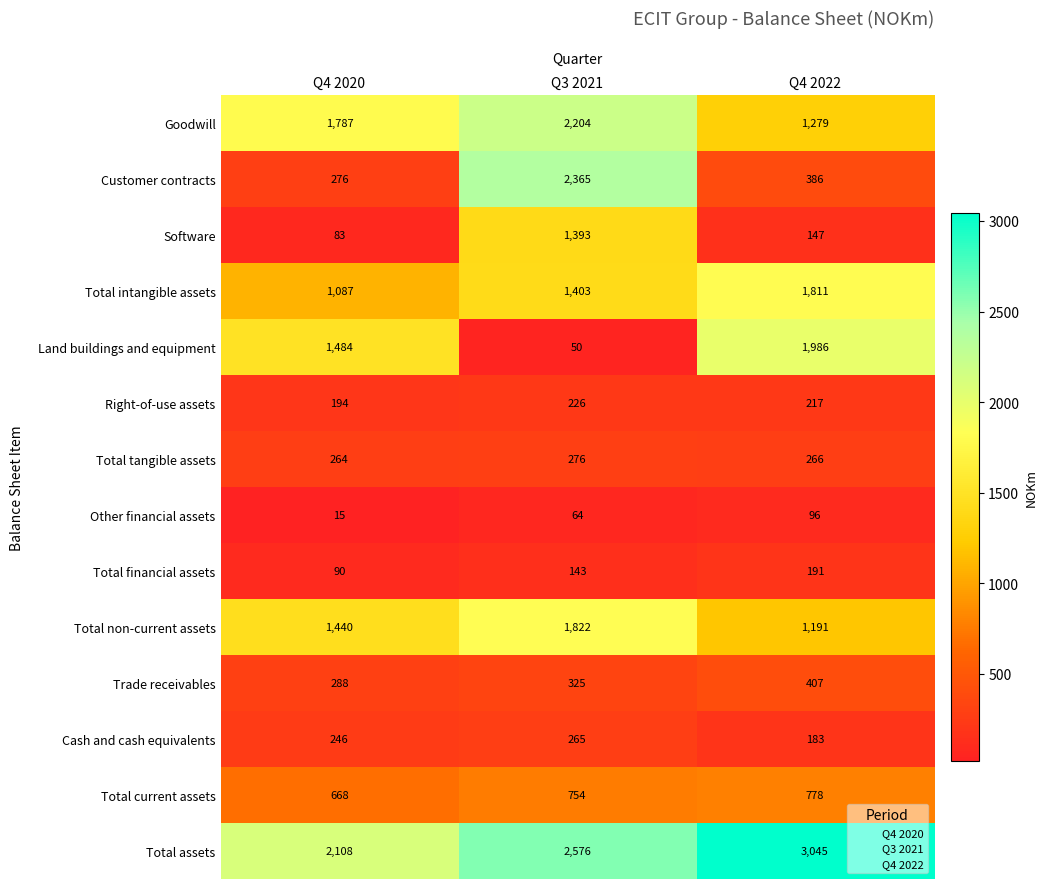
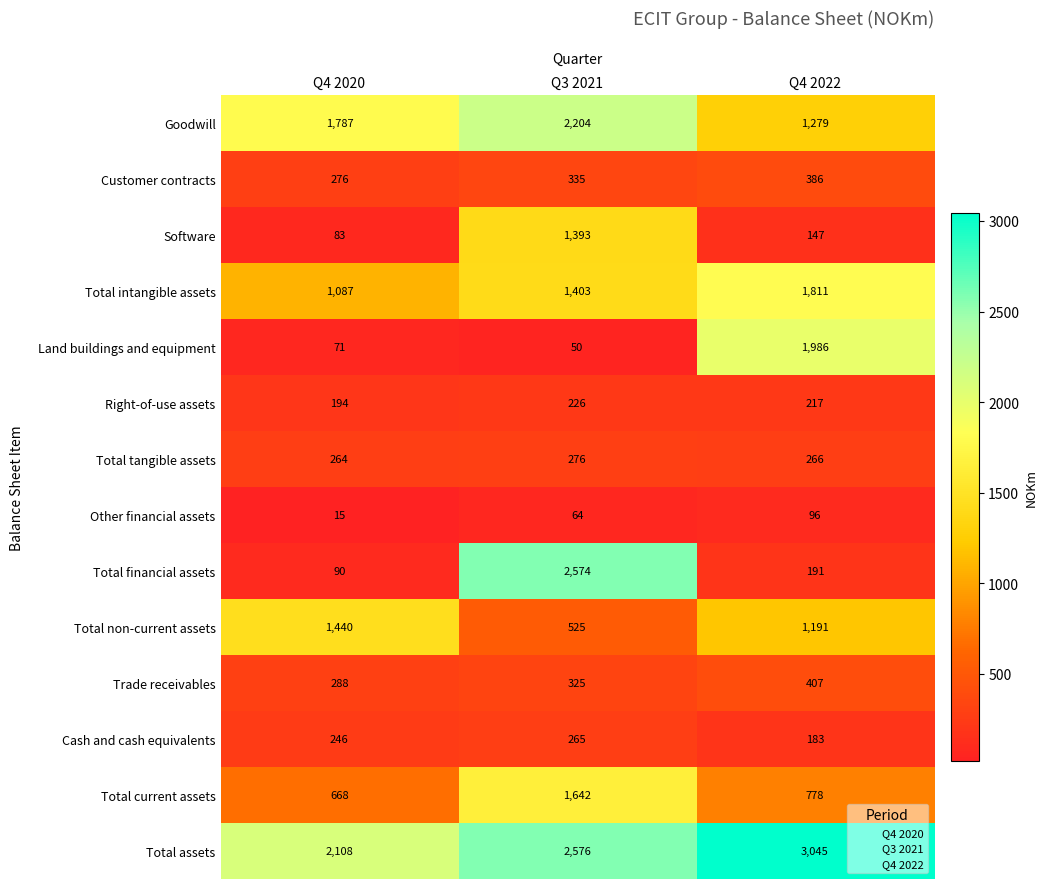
  {
    "Goodwill": {
      "Q4 2020": "1,787",
      "Q3 2021": "2,204",
      "Q4 2022": "1,279"
    },
    "Customer contracts": {
      "Q4 2020": "276",
-     "Q3 2021": "2,365",
+     "Q3 2021": "335",
      "Q4 2022": "386"
    },
    "Software": {
      "Q4 2020": "83",
      "Q3 2021": "1,393",
      "Q4 2022": "147"
    },
    "Total intangible assets": {
      "Q4 2020": "1,087",
      "Q3 2021": "1,403",
      "Q4 2022": "1,811"
    },
    "Land buildings and equipment": {
-     "Q4 2020": "1,484",
+     "Q4 2020": "71",
      "Q3 2021": "50",
      "Q4 2022": "1,986"
    },
    "Right-of-use assets": {
      "Q4 2020": "194",
      "Q3 2021": "226",
      "Q4 2022": "217"
    },
    "Total tangible assets": {
      "Q4 2020": "264",
      "Q3 2021": "276",
      "Q4 2022": "266"
    },
    "Other financial assets": {
      "Q4 2020": "15",
      "Q3 2021": "64",
      "Q4 2022": "96"
    },
    "Total financial assets": {
      "Q4 2020": "90",
-     "Q3 2021": "143",
+     "Q3 2021": "2,574",
      "Q4 2022": "191"
    },
    "Total non-current assets": {
      "Q4 2020": "1,440",
-     "Q3 2021": "1,822",
+     "Q3 2021": "525",
      "Q4 2022": "1,191"
    },
    "Trade receivables": {
      "Q4 2020": "288",
      "Q3 2021": "325",
      "Q4 2022": "407"
    },
    "Cash and cash equivalents": {
      "Q4 2020": "246",
      "Q3 2021": "265",
      "Q4 2022": "183"
    },
    "Total current assets": {
      "Q4 2020": "668",
-     "Q3 2021": "754",
+     "Q3 2021": "1,642",
      "Q4 2022": "778"
    },
    "Total assets": {
      "Q4 2020": "2,108",
      "Q3 2021": "2,576",
      "Q4 2022": "3,045"
    }
  }
